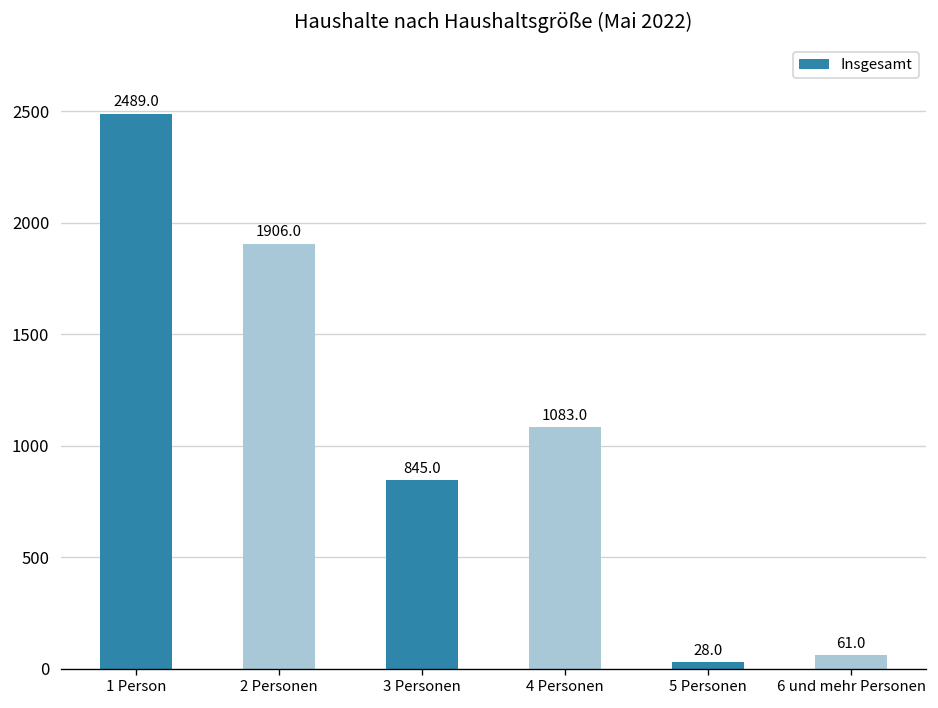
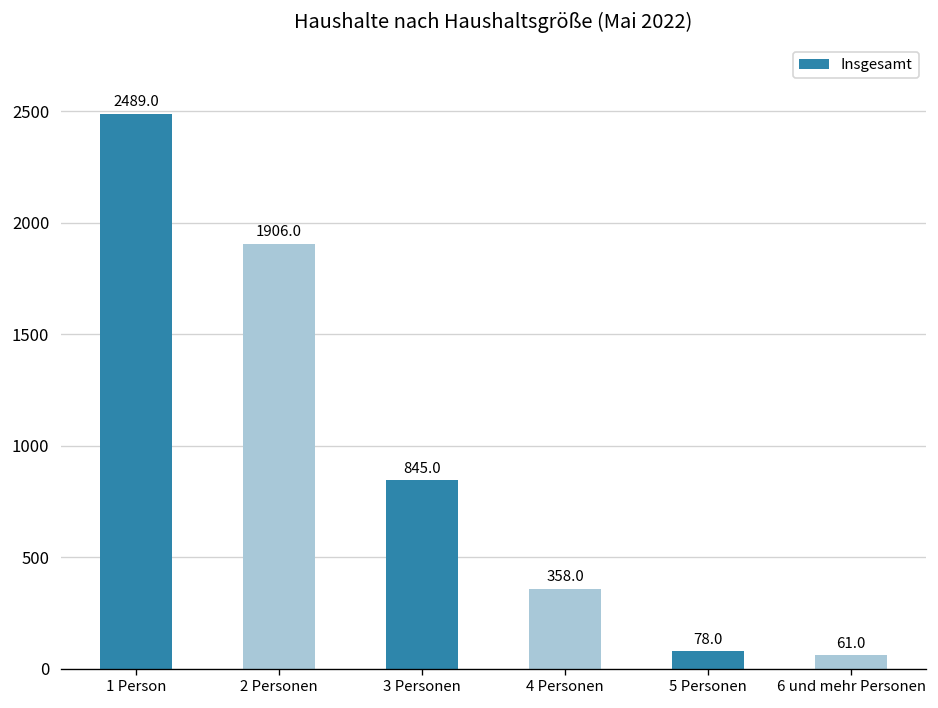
  {
    "1 Person": 2489.0,
    "2 Personen": 1906.0,
    "3 Personen": 845.0,
-   "4 Personen": 1083.0,
-   "5 Personen": 28.0,
+   "4 Personen": 358.0,
+   "5 Personen": 78.0,
    "6 und mehr Personen": 61.0
  }
